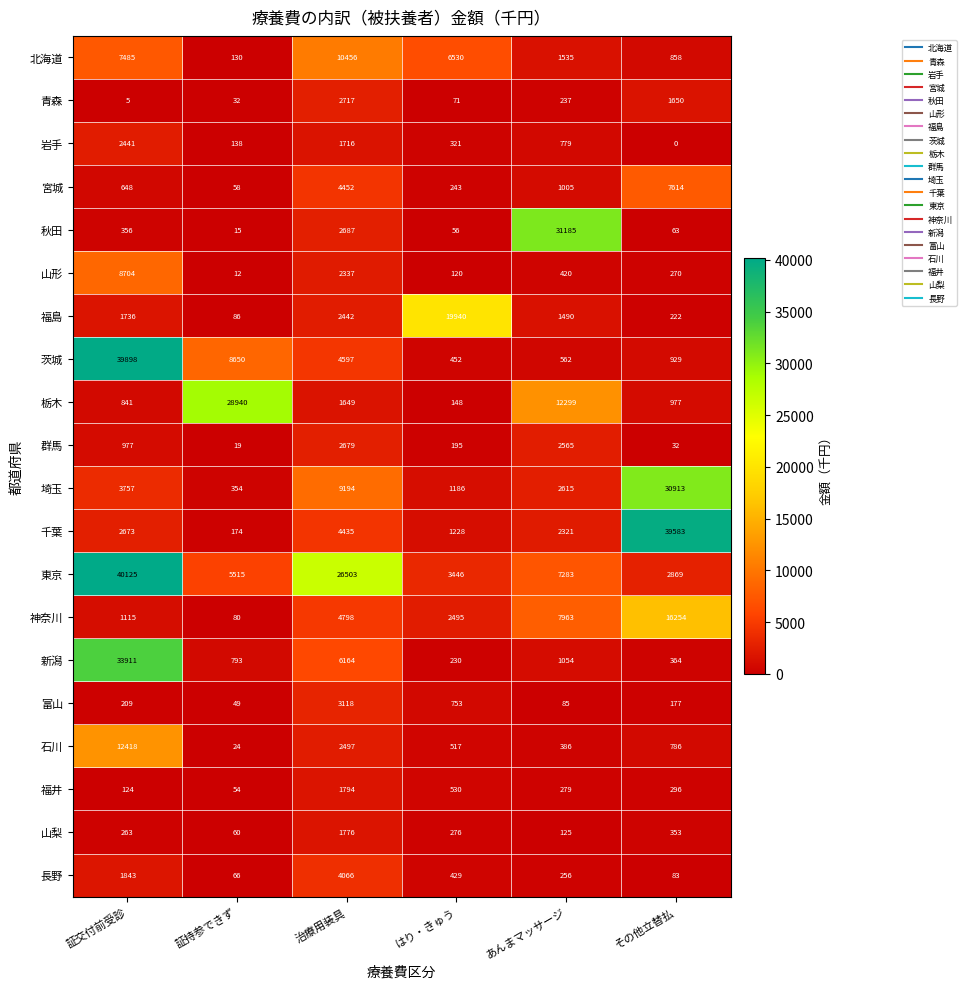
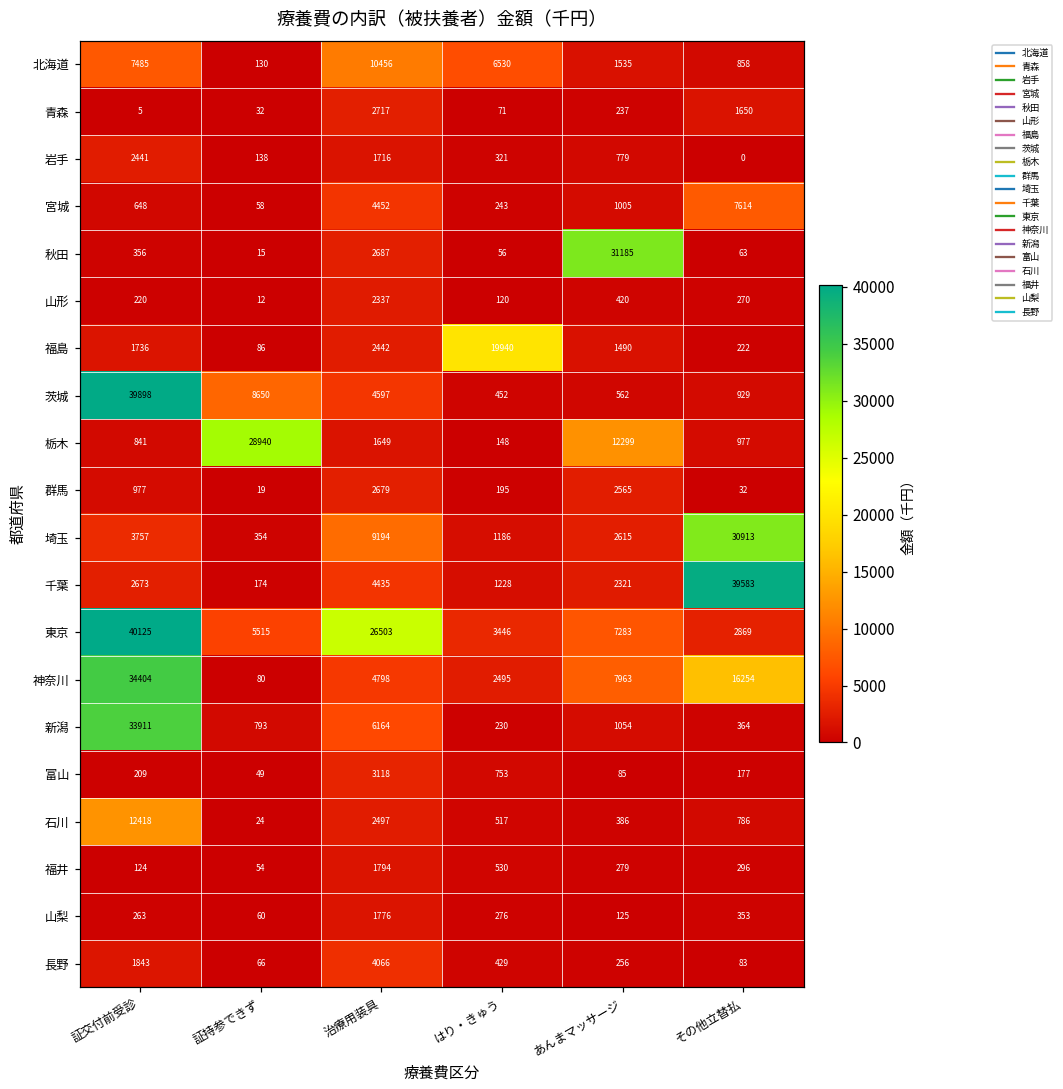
  {
    "北海道": {
      "証交付前受診": 7485,
      "証持参できず": 130,
      "治療用装具": 10456,
      "はり・きゅう": 6530,
      "あんまマッサージ": 1535,
      "その他立替払": 858
    },
    "青森": {
      "証交付前受診": 5,
      "証持参できず": 32,
      "治療用装具": 2717,
      "はり・きゅう": 71,
      "あんまマッサージ": 237,
      "その他立替払": 1650
    },
    "岩手": {
      "証交付前受診": 2441,
      "証持参できず": 138,
      "治療用装具": 1716,
      "はり・きゅう": 321,
      "あんまマッサージ": 779,
      "その他立替払": 0
    },
    "宮城": {
      "証交付前受診": 648,
      "証持参できず": 58,
      "治療用装具": 4452,
      "はり・きゅう": 243,
      "あんまマッサージ": 1005,
      "その他立替払": 7614
    },
    "秋田": {
      "証交付前受診": 356,
      "証持参できず": 15,
      "治療用装具": 2687,
      "はり・きゅう": 56,
      "あんまマッサージ": 31185,
      "その他立替払": 63
    },
    "山形": {
-     "証交付前受診": 8704,
+     "証交付前受診": 220,
      "証持参できず": 12,
      "治療用装具": 2337,
      "はり・きゅう": 120,
      "あんまマッサージ": 420,
      "その他立替払": 270
    },
    "福島": {
      "証交付前受診": 1736,
      "証持参できず": 86,
      "治療用装具": 2442,
      "はり・きゅう": 19940,
      "あんまマッサージ": 1490,
      "その他立替払": 222
    },
    "茨城": {
      "証交付前受診": 39898,
      "証持参できず": 8650,
      "治療用装具": 4597,
      "はり・きゅう": 452,
      "あんまマッサージ": 562,
      "その他立替払": 929
    },
    "栃木": {
      "証交付前受診": 841,
      "証持参できず": 28940,
      "治療用装具": 1649,
      "はり・きゅう": 148,
      "あんまマッサージ": 12299,
      "その他立替払": 977
    },
    "群馬": {
      "証交付前受診": 977,
      "証持参できず": 19,
      "治療用装具": 2679,
      "はり・きゅう": 195,
      "あんまマッサージ": 2565,
      "その他立替払": 32
    },
    "埼玉": {
      "証交付前受診": 3757,
      "証持参できず": 354,
      "治療用装具": 9194,
      "はり・きゅう": 1186,
      "あんまマッサージ": 2615,
      "その他立替払": 30913
    },
    "千葉": {
      "証交付前受診": 2673,
      "証持参できず": 174,
      "治療用装具": 4435,
      "はり・きゅう": 1228,
      "あんまマッサージ": 2321,
      "その他立替払": 39583
    },
    "東京": {
      "証交付前受診": 40125,
      "証持参できず": 5515,
      "治療用装具": 26503,
      "はり・きゅう": 3446,
      "あんまマッサージ": 7283,
      "その他立替払": 2869
    },
    "神奈川": {
-     "証交付前受診": 1115,
+     "証交付前受診": 34404,
      "証持参できず": 80,
      "治療用装具": 4798,
      "はり・きゅう": 2495,
      "あんまマッサージ": 7963,
      "その他立替払": 16254
    },
    "新潟": {
      "証交付前受診": 33911,
      "証持参できず": 793,
      "治療用装具": 6164,
      "はり・きゅう": 230,
      "あんまマッサージ": 1054,
      "その他立替払": 364
    },
    "富山": {
      "証交付前受診": 209,
      "証持参できず": 49,
      "治療用装具": 3118,
      "はり・きゅう": 753,
      "あんまマッサージ": 85,
      "その他立替払": 177
    },
    "石川": {
      "証交付前受診": 12418,
      "証持参できず": 24,
      "治療用装具": 2497,
      "はり・きゅう": 517,
      "あんまマッサージ": 386,
      "その他立替払": 786
    },
    "福井": {
      "証交付前受診": 124,
      "証持参できず": 54,
      "治療用装具": 1794,
      "はり・きゅう": 530,
      "あんまマッサージ": 279,
      "その他立替払": 296
    },
    "山梨": {
      "証交付前受診": 263,
      "証持参できず": 60,
      "治療用装具": 1776,
      "はり・きゅう": 276,
      "あんまマッサージ": 125,
      "その他立替払": 353
    },
    "長野": {
      "証交付前受診": 1843,
      "証持参できず": 66,
      "治療用装具": 4066,
      "はり・きゅう": 429,
      "あんまマッサージ": 256,
      "その他立替払": 83
    }
  }
